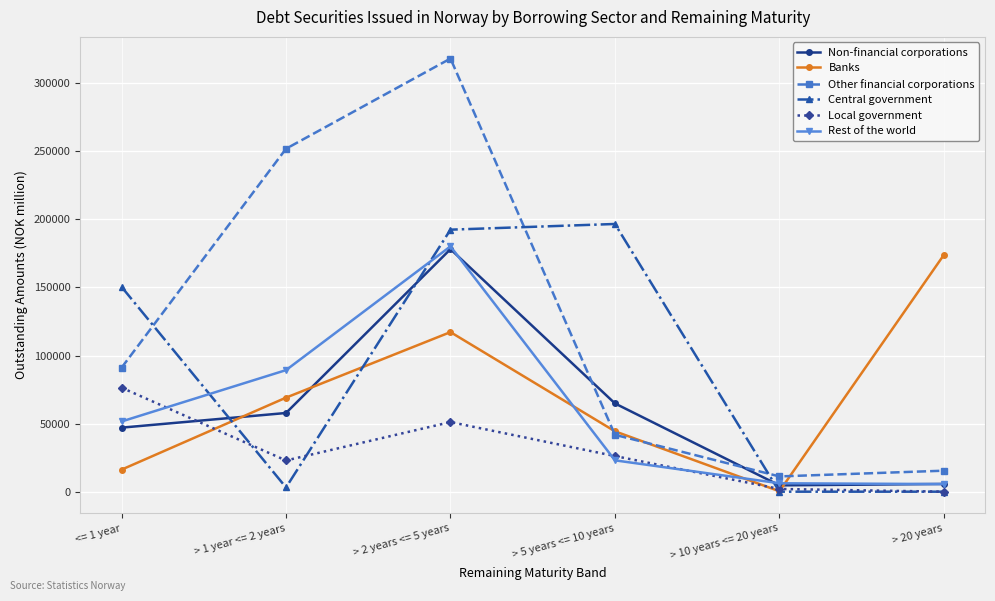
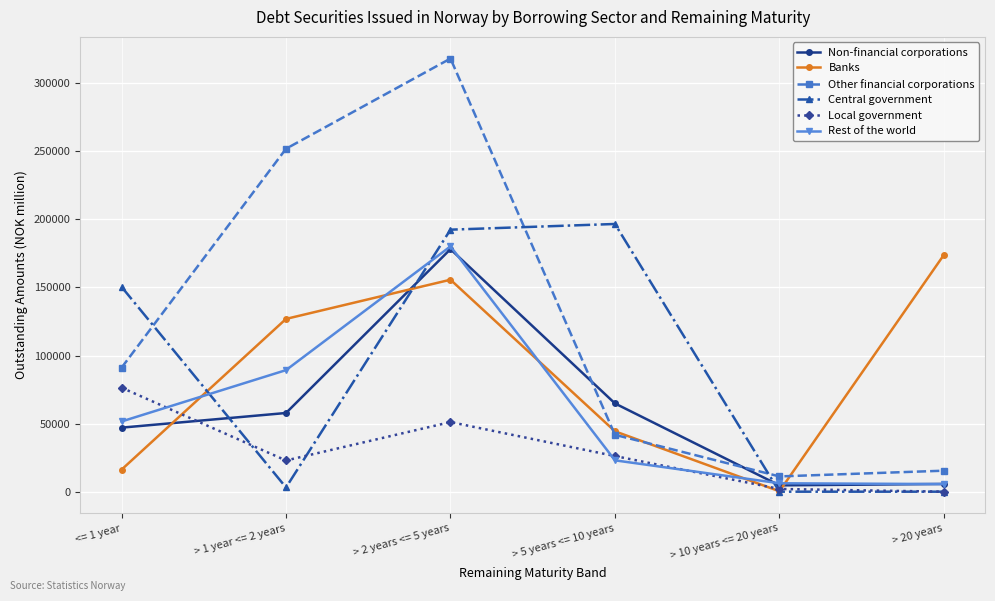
  {
    "Banks": {
      "<= 1 year": 16000,
-     "> 1 year <= 2 years": 69000,
-     "> 2 years <= 5 years": 117000,
+     "> 1 year <= 2 years": 127000,
+     "> 2 years <= 5 years": 156000,
      "> 5 years <= 10 years": 44000,
      "> 20 years": 174000
    }
  }
